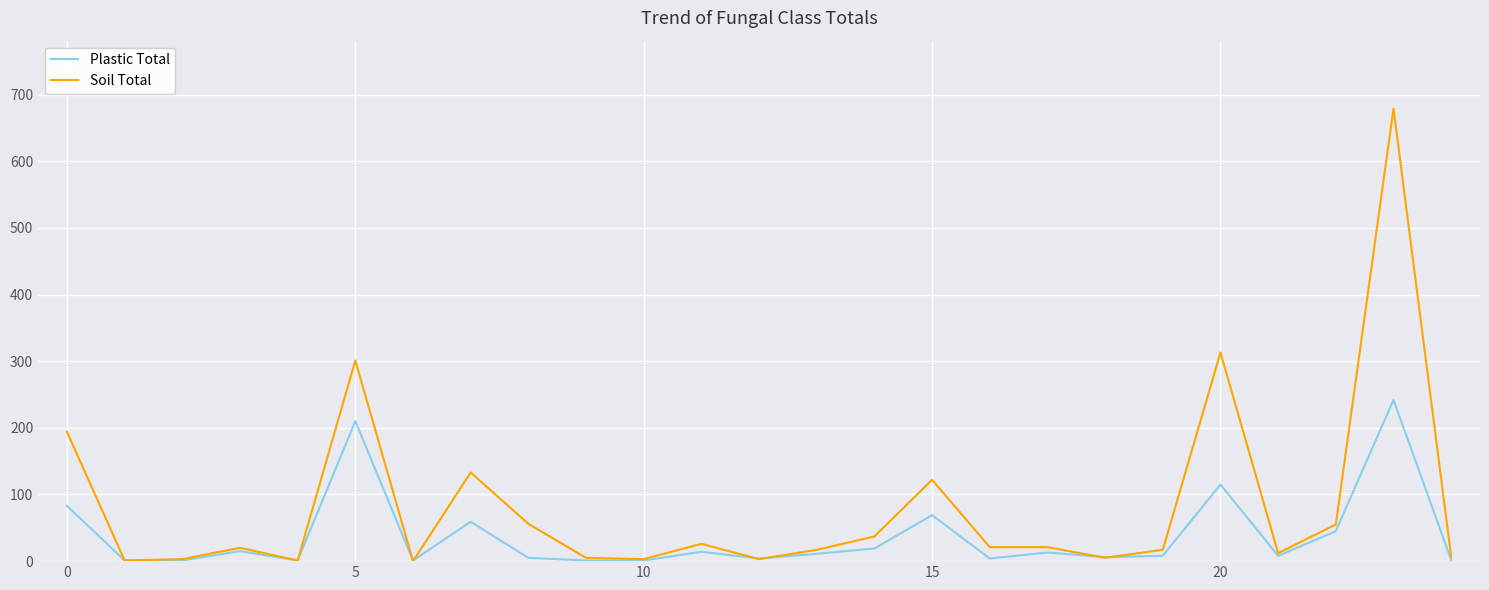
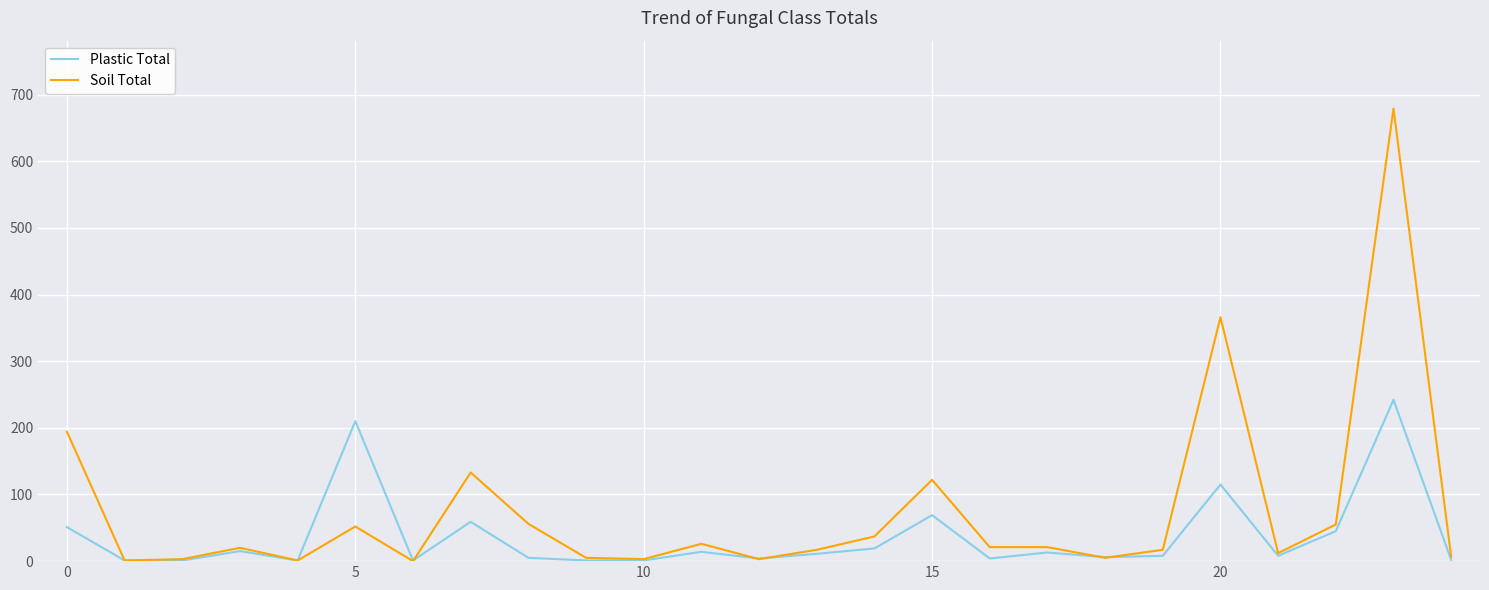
  {
    "Plastic Total": {
-     "0": 80,
+     "0": 50,
      "5": 210,
      "15": 70,
      "20": 120
    },
    "Soil Total": {
      "0": 190,
-     "5": 300,
+     "5": 50,
      "15": 120,
-     "20": 310
+     "20": 370
    }
  }
